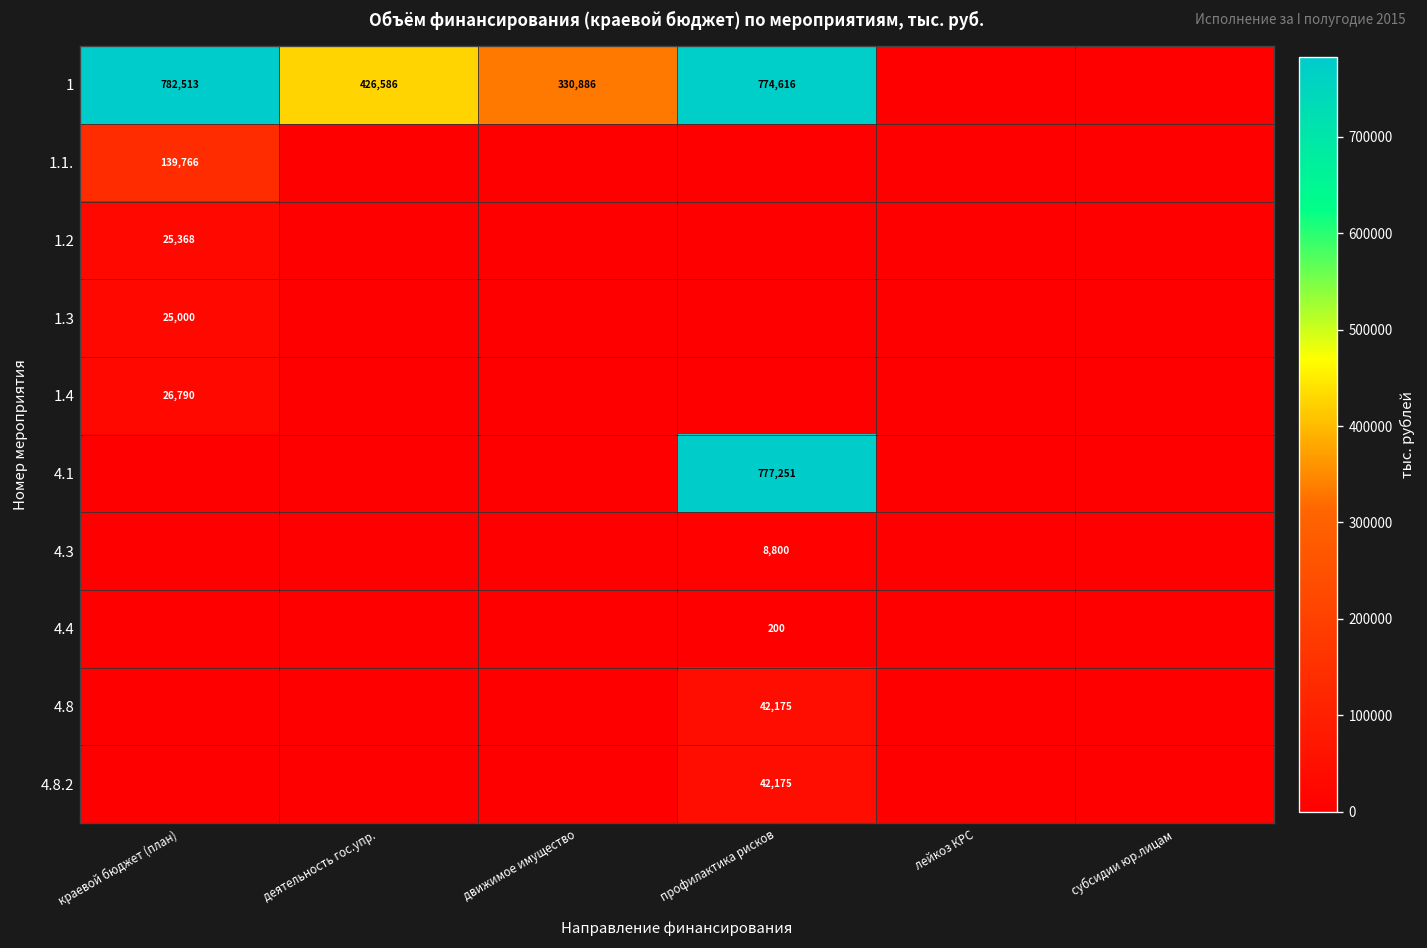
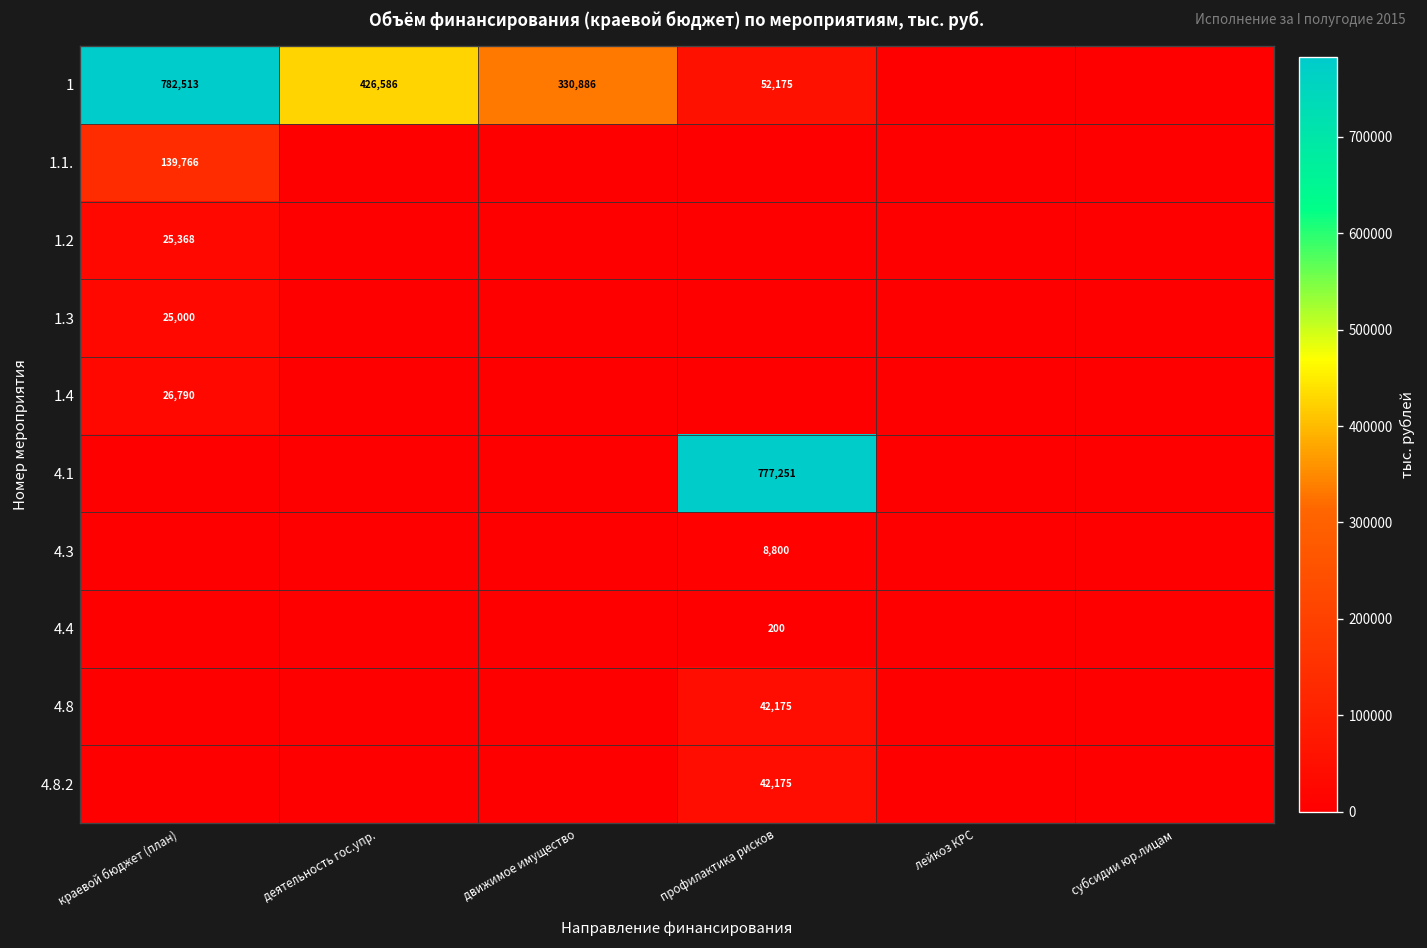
  {
    "1": {
      "краевой бюджет (план)": "782,513",
      "деятельность гос.упр.": "426,586",
      "движимое имущество": "330,886",
-     "профилактика рисков": "774,616"
+     "профилактика рисков": "52,175"
    },
    "1.1.": {
      "краевой бюджет (план)": "139,766"
    },
    "1.2": {
      "краевой бюджет (план)": "25,368"
    },
    "1.3": {
      "краевой бюджет (план)": "25,000"
    },
    "1.4": {
      "краевой бюджет (план)": "26,790"
    },
    "4.1": {
      "профилактика рисков": "777,251"
    },
    "4.3": {
      "профилактика рисков": "8,800"
    },
    "4.4": {
      "профилактика рисков": "200"
    },
    "4.8": {
      "профилактика рисков": "42,175"
    },
    "4.8.2": {
      "профилактика рисков": "42,175"
    }
  }
